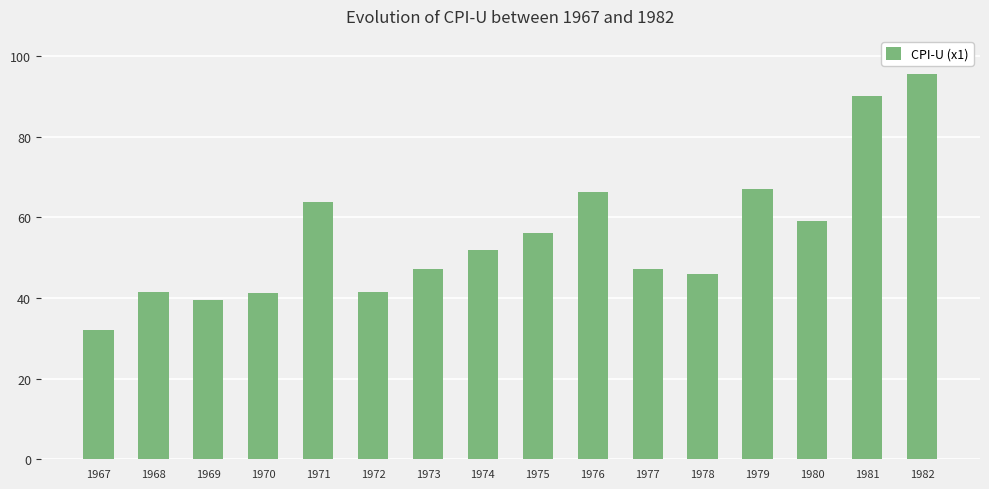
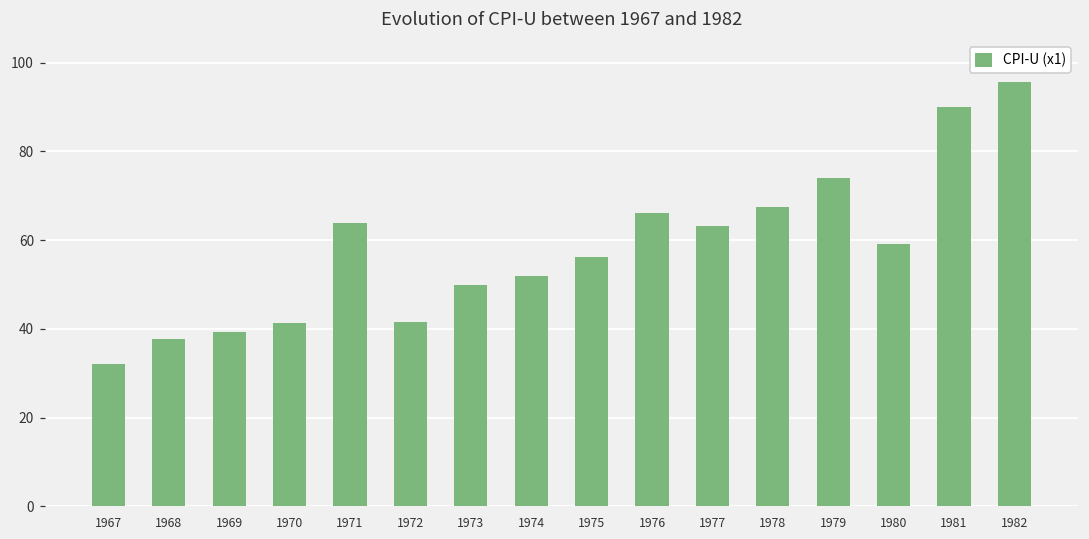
  {
    "1967": 32,
-   "1968": 41,
+   "1968": 38,
    "1969": 39,
    "1970": 41,
    "1971": 64,
    "1972": 42,
-   "1973": 47,
+   "1973": 50,
    "1974": 52,
    "1975": 56,
    "1976": 66,
-   "1977": 47,
-   "1978": 46,
-   "1979": 67,
+   "1977": 63,
+   "1978": 68,
+   "1979": 74,
    "1980": 59,
    "1981": 90,
    "1982": 96
  }
